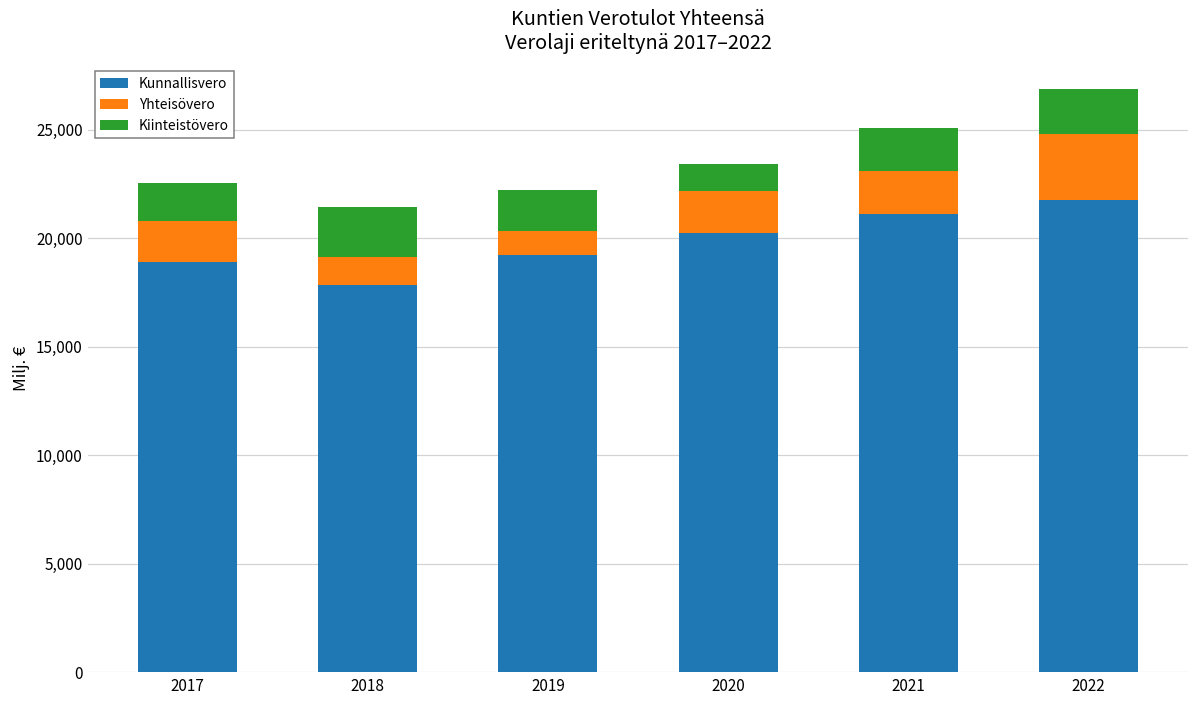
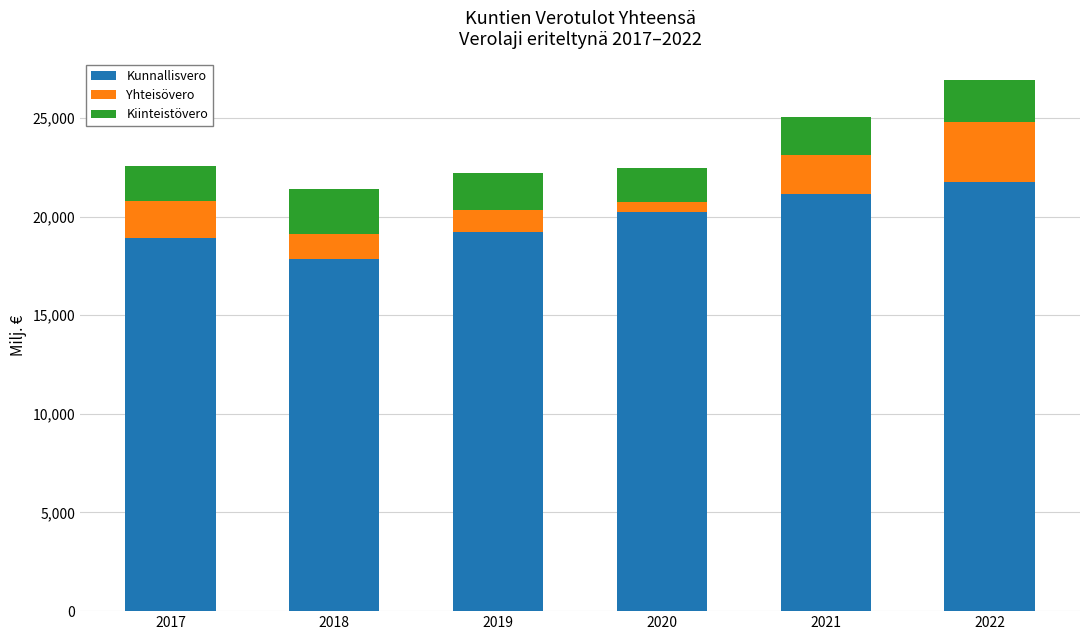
  {
    "Kunnallisvero": {
      "2017": "18,900",
      "2018": "17,800",
      "2019": "19,200",
      "2020": "20,200",
      "2021": "21,100",
      "2022": "21,800"
    },
    "Yhteisövero": {
      "2017": "1,900",
      "2018": "1,300",
      "2019": "1,100",
-     "2020": "2,000",
+     "2020": "500",
      "2021": "2,000",
      "2022": "3,000"
    },
    "Kiinteistövero": {
      "2017": "1,800",
      "2018": "2,300",
      "2019": "1,900",
-     "2020": "1,200",
+     "2020": "1,700",
      "2021": "2,000",
      "2022": "2,100"
    }
  }
